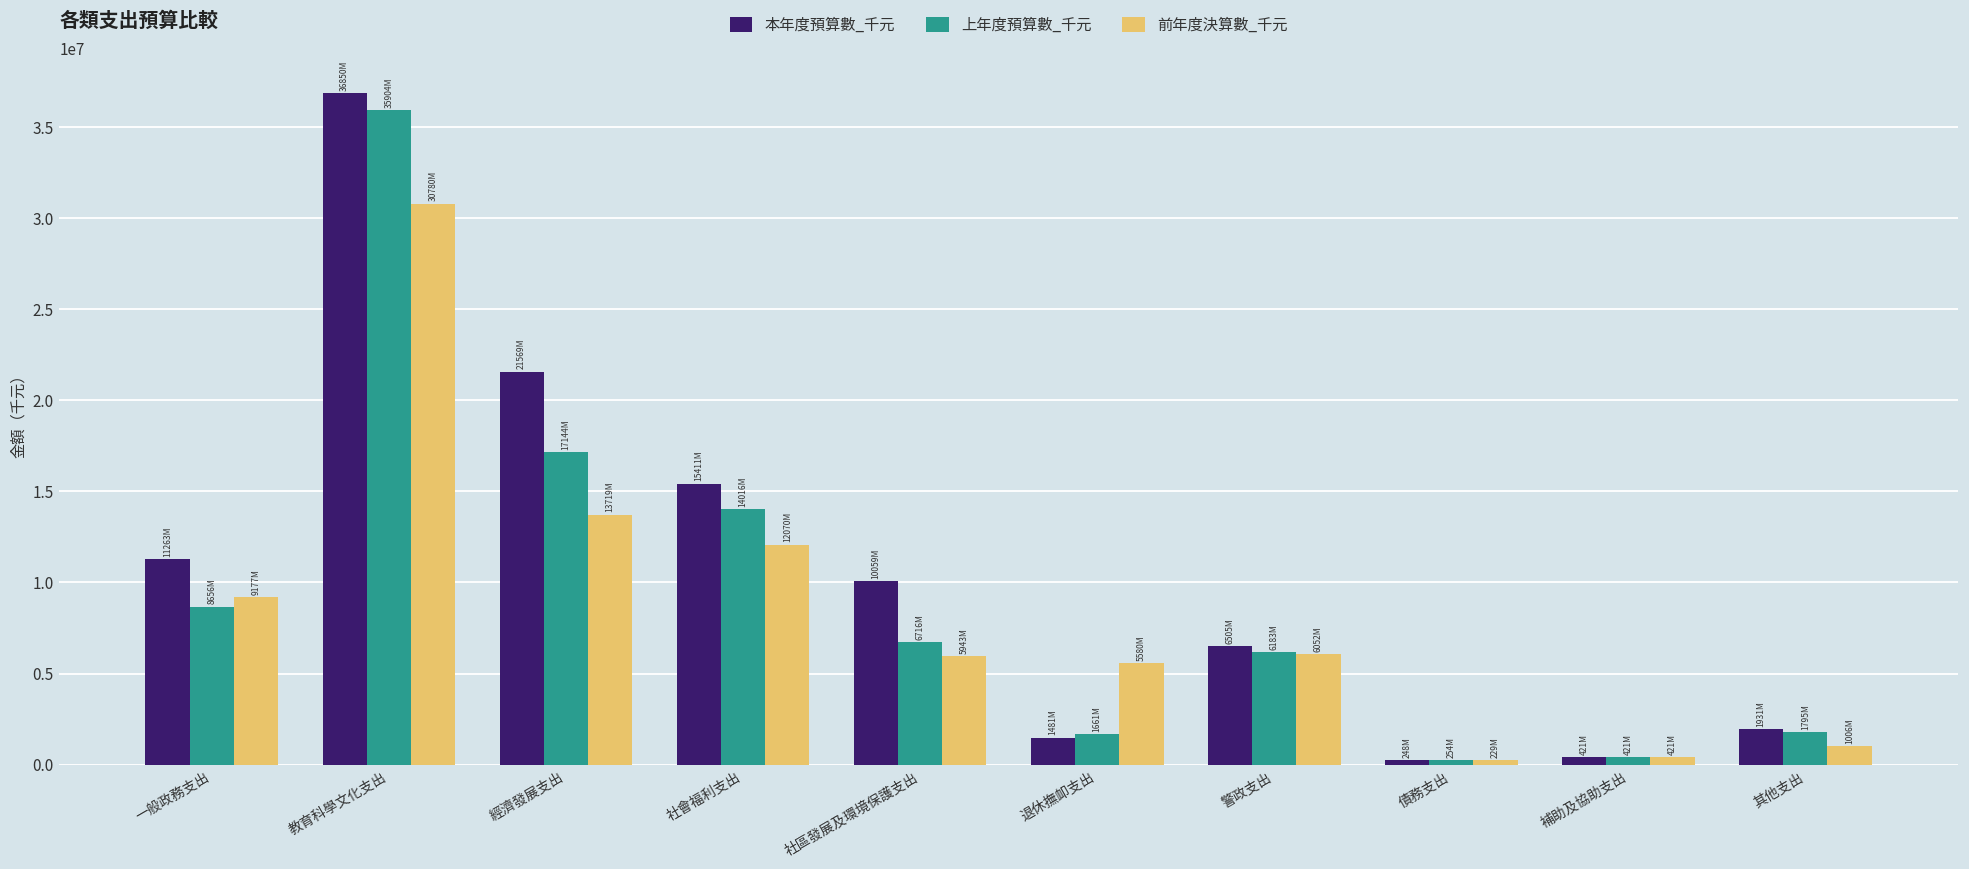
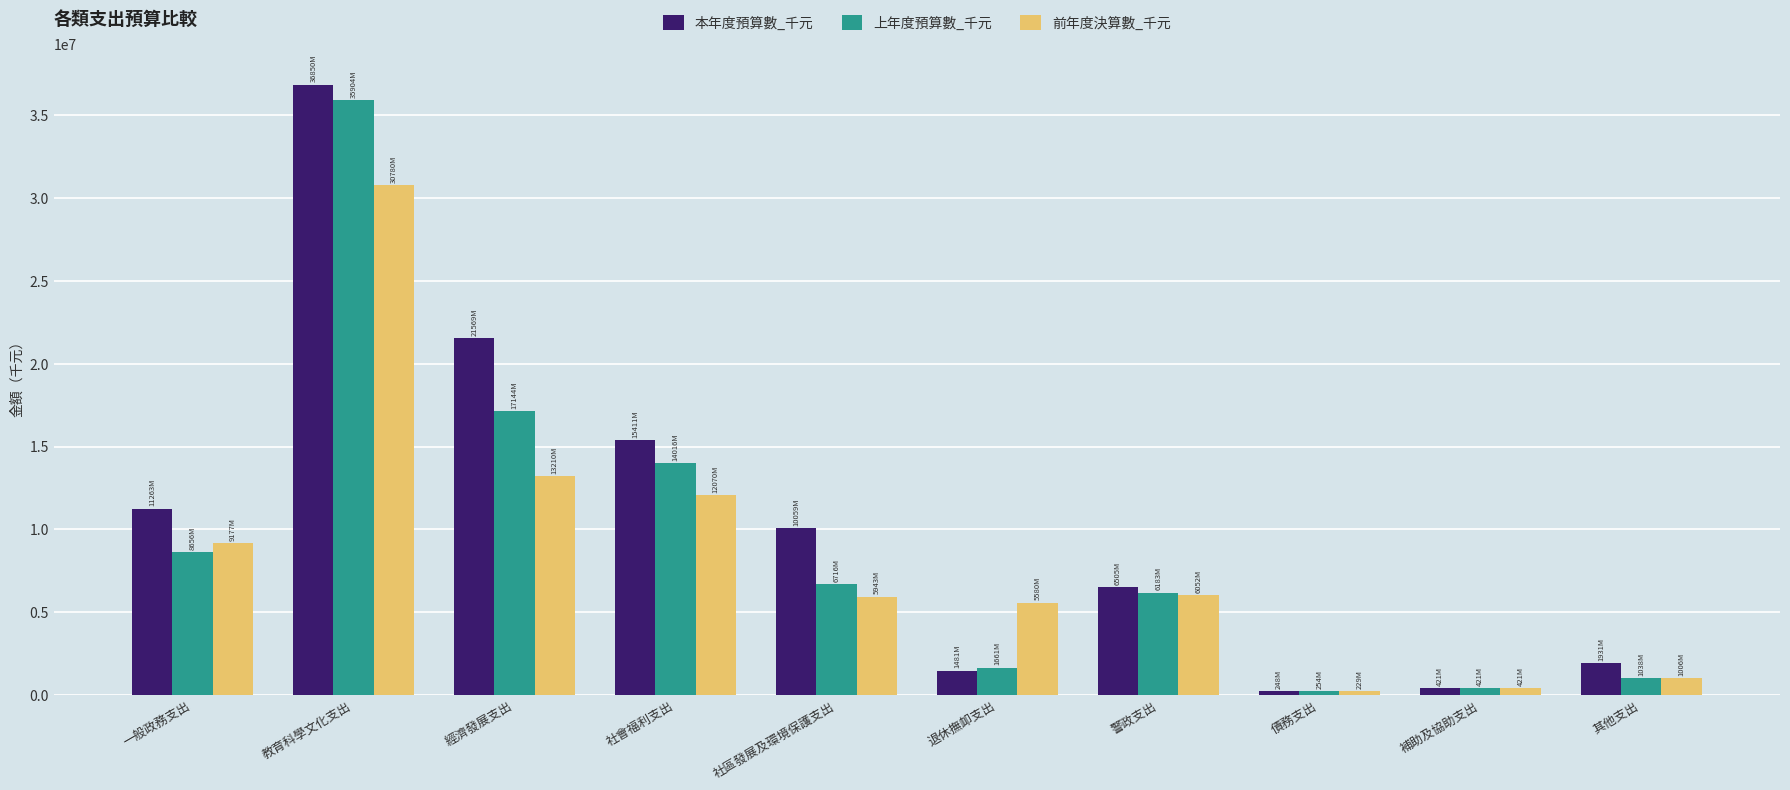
  {
    "本年度預算數_千元": {
      "一般政務支出": "11263M",
      "教育科學文化支出": "36850M",
      "經濟發展支出": "21569M",
      "社會福利支出": "15411M",
      "社區發展及環境保護支出": "10059M",
      "退休撫卹支出": "1481M",
      "警政支出": "6505M",
      "債務支出": "248M",
      "補助及協助支出": "421M",
      "其他支出": "1931M"
    },
    "上年度預算數_千元": {
      "一般政務支出": "8656M",
      "教育科學文化支出": "35904M",
      "經濟發展支出": "17144M",
      "社會福利支出": "14016M",
      "社區發展及環境保護支出": "6716M",
      "退休撫卹支出": "1661M",
      "警政支出": "6183M",
      "債務支出": "254M",
      "補助及協助支出": "421M",
-     "其他支出": "1795M"
+     "其他支出": "1038M"
    },
    "前年度決算數_千元": {
      "一般政務支出": "9177M",
      "教育科學文化支出": "30780M",
-     "經濟發展支出": "13719M",
+     "經濟發展支出": "13210M",
      "社會福利支出": "12070M",
      "社區發展及環境保護支出": "5943M",
      "退休撫卹支出": "5580M",
      "警政支出": "6052M",
      "債務支出": "229M",
      "補助及協助支出": "421M",
      "其他支出": "1006M"
    }
  }
